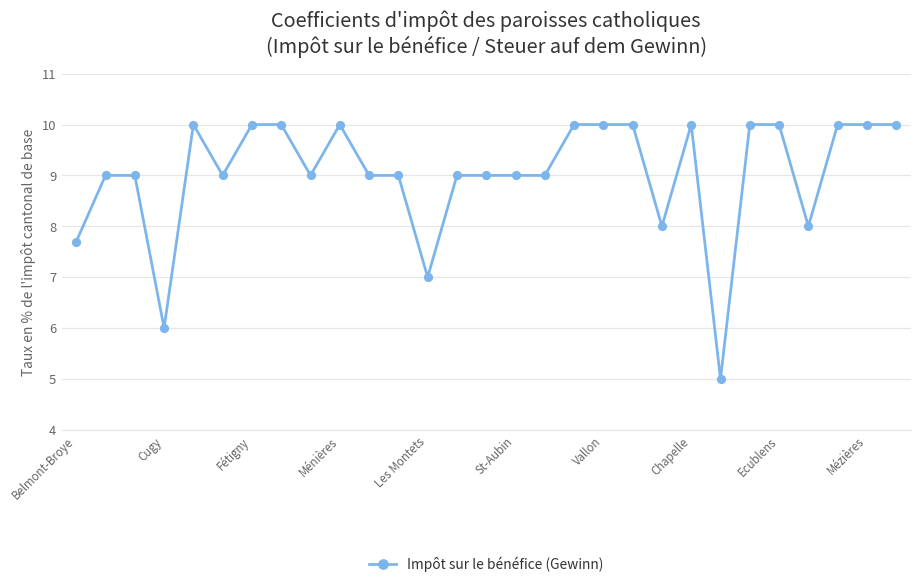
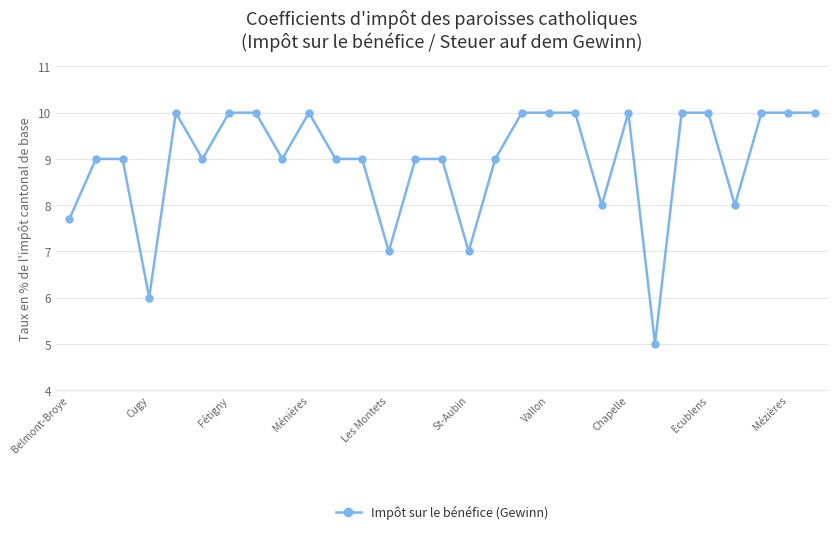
  {
    "Belmont-Broye": 7.7,
    "Cugy": 6,
    "Fétigny": 10,
    "Ménières": 10,
    "Les Montets": 7,
-   "St-Aubin": 9,
+   "St-Aubin": 7,
    "Vallon": 10,
    "Chapelle": 10,
    "Ecublens": 10,
    "Mézières": 10
  }
